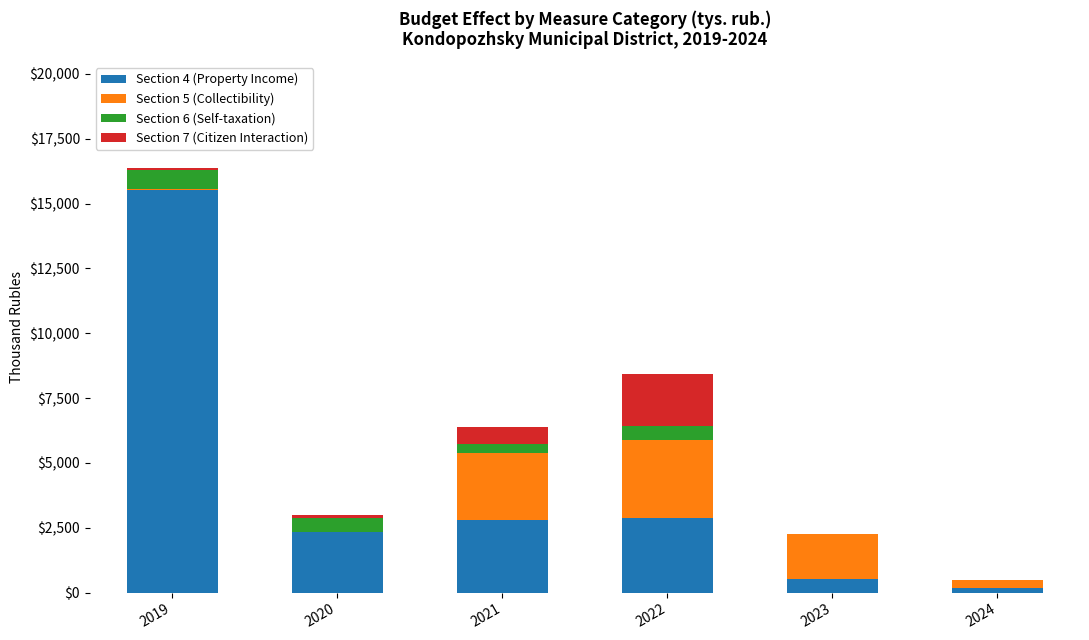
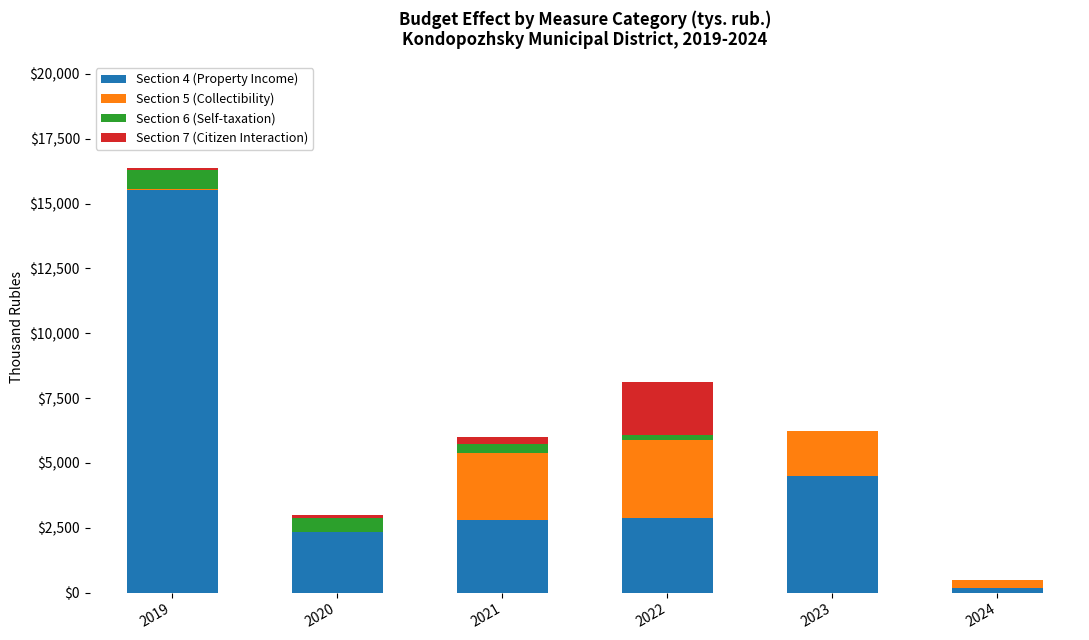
  {
    "Section 4 (Property Income)": {
      "2019": "$15,500",
      "2020": "$2,300",
      "2021": "$2,800",
      "2022": "$2,900",
-     "2023": "$500",
+     "2023": "$4,500",
      "2024": "$200"
    },
    "Section 5 (Collectibility)": {
      "2021": "$2,600",
      "2022": "$3,000",
      "2023": "$1,700",
      "2024": "$300"
    },
    "Section 6 (Self-taxation)": {
      "2019": "$800",
      "2020": "$500",
      "2021": "$300",
-     "2022": "$500",
+     "2022": "$200",
      "2023": "$0",
      "2024": "$0"
    },
    "Section 7 (Citizen Interaction)": {
      "2020": "$100",
-     "2021": "$700",
+     "2021": "$300",
      "2022": "$2,000",
      "2023": "$0",
      "2024": "$0"
    }
  }
